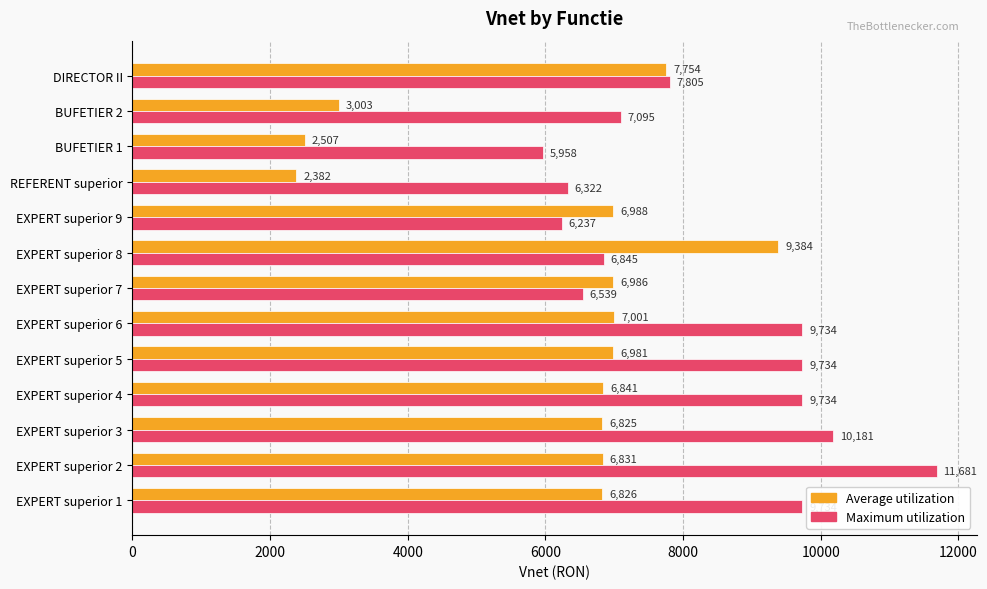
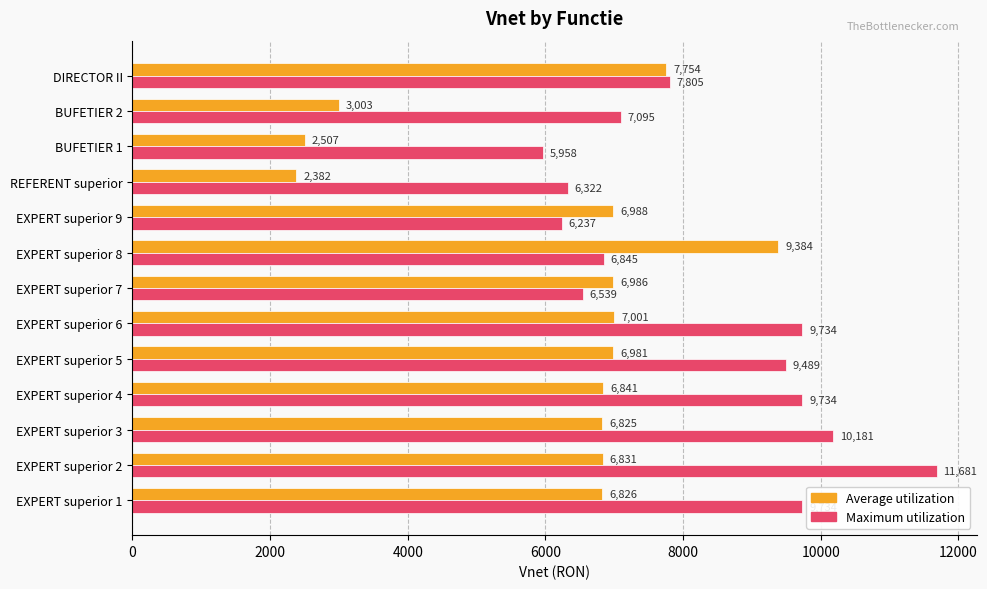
  {
    "Average utilization": {
      "DIRECTOR II": "7,754",
      "BUFETIER 2": "3,003",
      "BUFETIER 1": "2,507",
      "REFERENT superior": "2,382",
      "EXPERT superior 9": "6,988",
      "EXPERT superior 8": "9,384",
      "EXPERT superior 7": "6,986",
      "EXPERT superior 6": "7,001",
      "EXPERT superior 5": "6,981",
      "EXPERT superior 4": "6,841",
      "EXPERT superior 3": "6,825",
      "EXPERT superior 2": "6,831",
      "EXPERT superior 1": "6,826"
    },
    "Maximum utilization": {
      "DIRECTOR II": "7,805",
      "BUFETIER 2": "7,095",
      "BUFETIER 1": "5,958",
      "REFERENT superior": "6,322",
      "EXPERT superior 9": "6,237",
      "EXPERT superior 8": "6,845",
      "EXPERT superior 7": "6,539",
      "EXPERT superior 6": "9,734",
-     "EXPERT superior 5": "9,734",
+     "EXPERT superior 5": "9,489",
      "EXPERT superior 4": "9,734",
      "EXPERT superior 3": "10,181",
      "EXPERT superior 2": "11,681"
    }
  }
